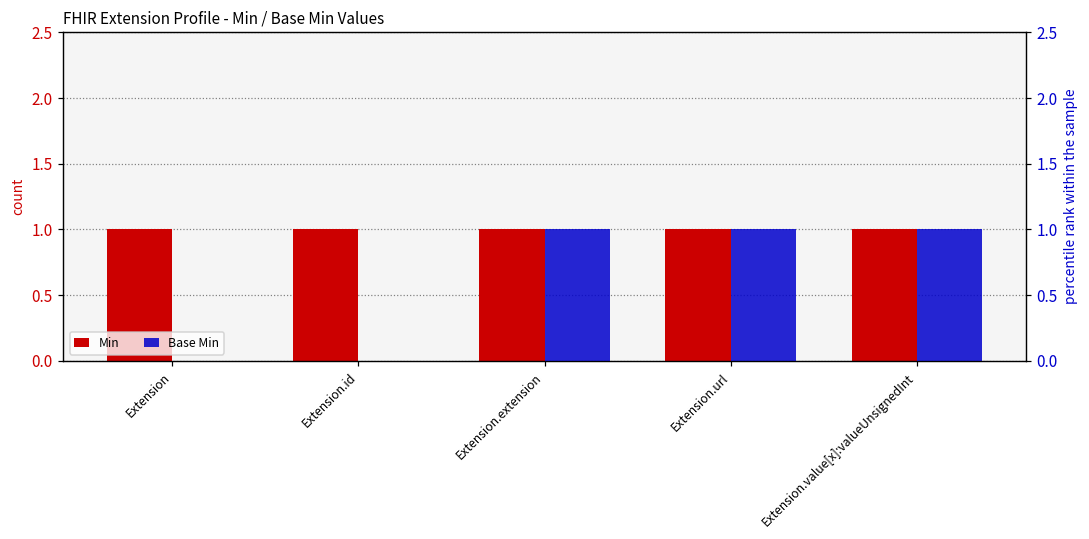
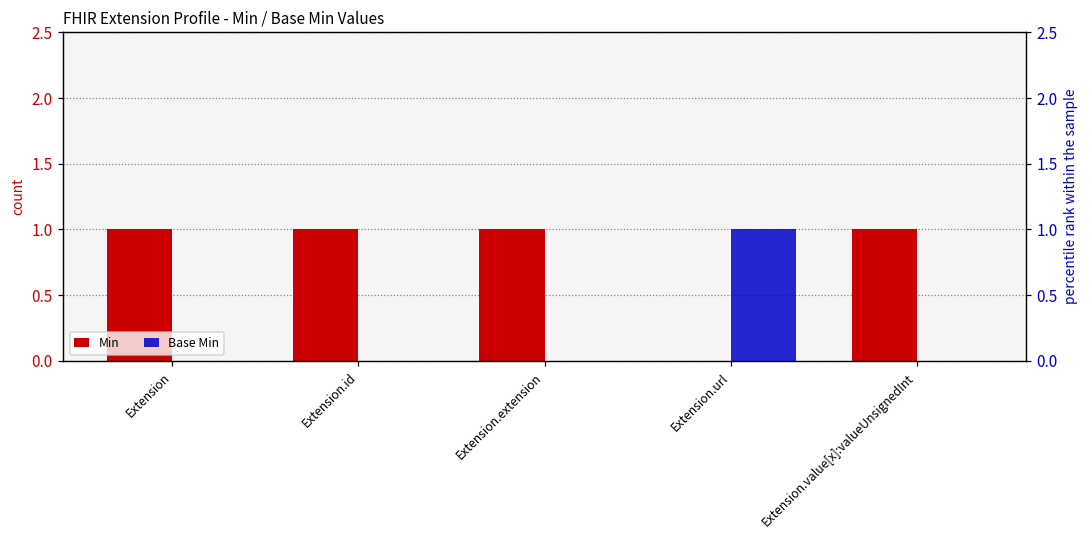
  {
    "Min": {
      "Extension": 1,
      "Extension.id": 1,
      "Extension.extension": 1,
-     "Extension.url": 1,
+     "Extension.url": 0,
      "Extension.value[x]:valueUnsignedInt": 1
    },
    "Base Min": {
      "Extension": 0,
      "Extension.id": 0,
-     "Extension.extension": 1,
+     "Extension.extension": 0,
      "Extension.url": 1,
-     "Extension.value[x]:valueUnsignedInt": 1
+     "Extension.value[x]:valueUnsignedInt": 0
    }
  }
